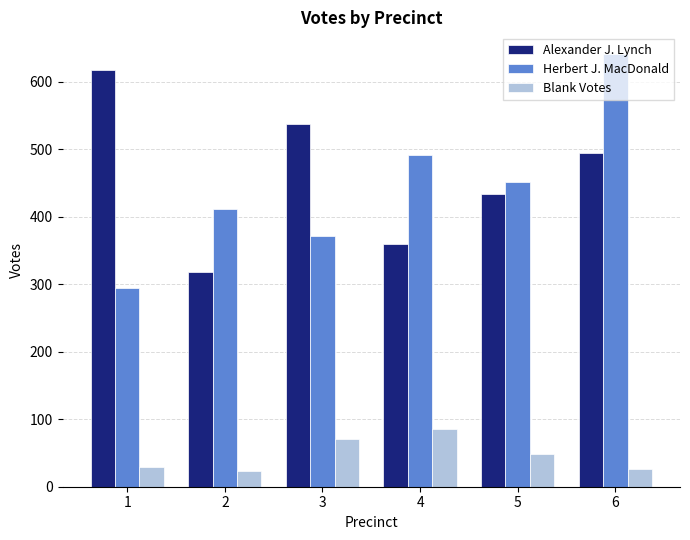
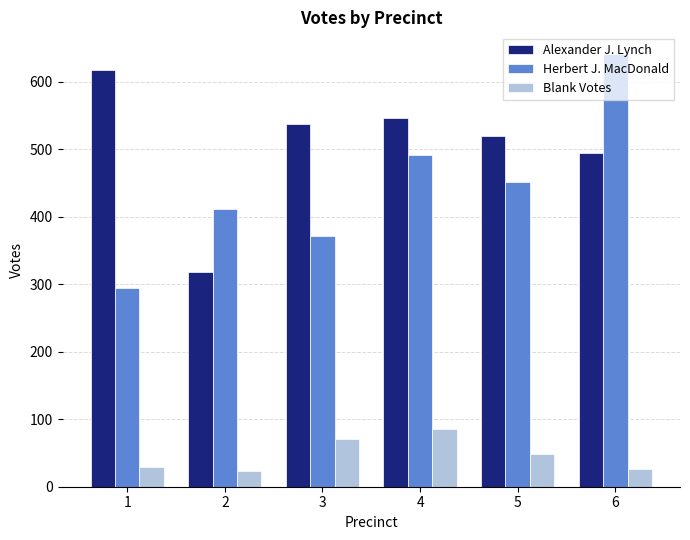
  {
    "Alexander J. Lynch": {
      "1": 620,
      "2": 320,
      "3": 540,
-     "4": 360,
-     "5": 430,
+     "4": 550,
+     "5": 520,
      "6": 500
    },
    "Herbert J. MacDonald": {
      "1": 290,
      "2": 410,
      "3": 370,
      "4": 490,
      "5": 450
    },
    "Blank Votes": {
      "1": 30,
      "2": 20,
      "3": 70,
      "4": 90,
      "5": 50,
      "6": 30
    }
  }
